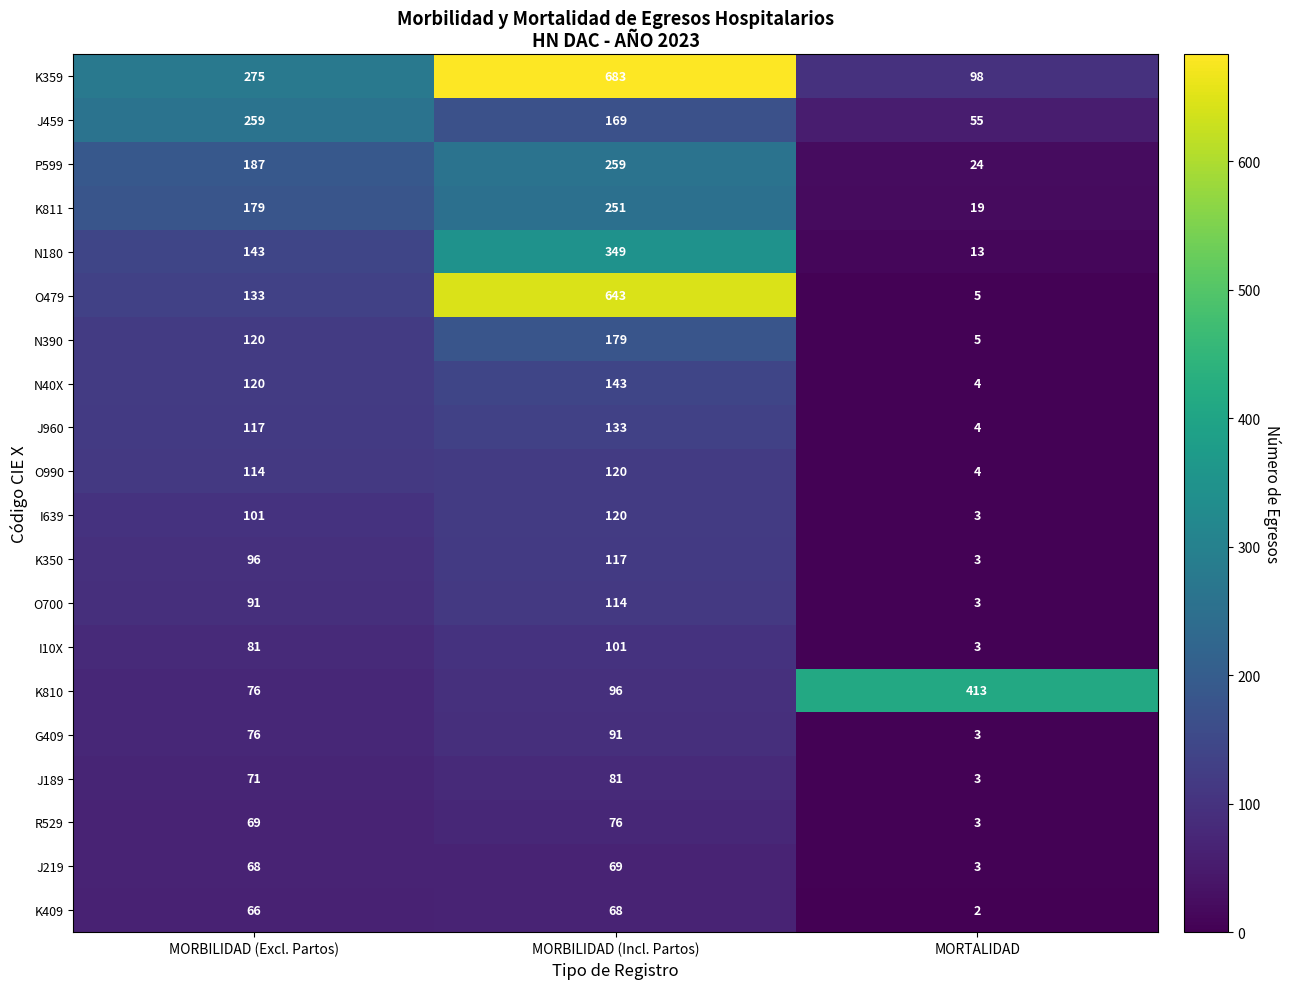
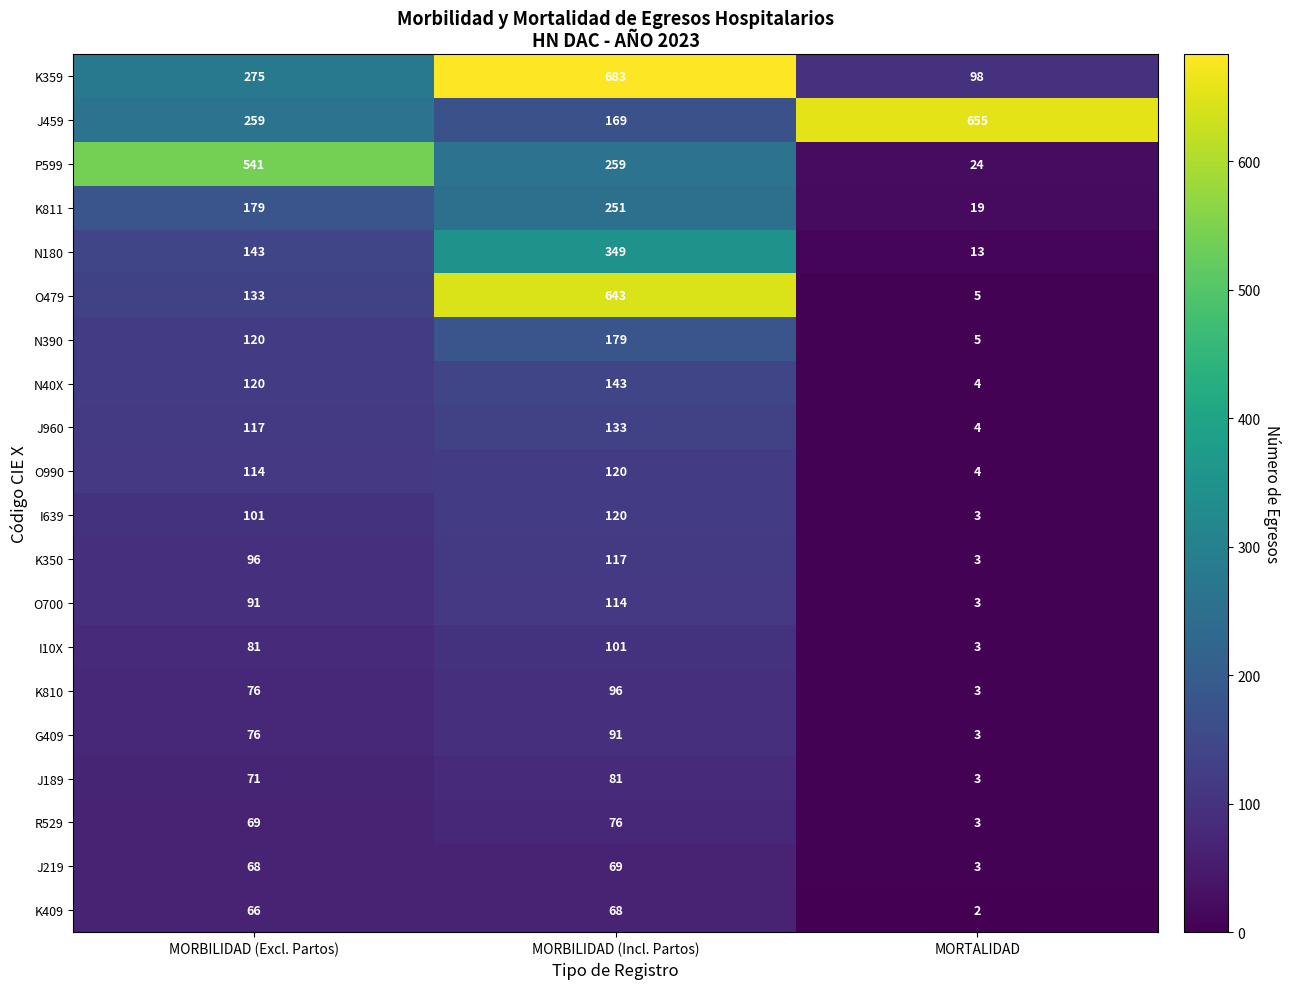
  {
    "K359": {
      "MORBILIDAD (Excl. Partos)": 275,
      "MORBILIDAD (Incl. Partos)": 683,
      "MORTALIDAD": 98
    },
    "J459": {
      "MORBILIDAD (Excl. Partos)": 259,
      "MORBILIDAD (Incl. Partos)": 169,
-     "MORTALIDAD": 55
+     "MORTALIDAD": 655
    },
    "P599": {
-     "MORBILIDAD (Excl. Partos)": 187,
+     "MORBILIDAD (Excl. Partos)": 541,
      "MORBILIDAD (Incl. Partos)": 259,
      "MORTALIDAD": 24
    },
    "K811": {
      "MORBILIDAD (Excl. Partos)": 179,
      "MORBILIDAD (Incl. Partos)": 251,
      "MORTALIDAD": 19
    },
    "N180": {
      "MORBILIDAD (Excl. Partos)": 143,
      "MORBILIDAD (Incl. Partos)": 349,
      "MORTALIDAD": 13
    },
    "O479": {
      "MORBILIDAD (Excl. Partos)": 133,
      "MORBILIDAD (Incl. Partos)": 643,
      "MORTALIDAD": 5
    },
    "N390": {
      "MORBILIDAD (Excl. Partos)": 120,
      "MORBILIDAD (Incl. Partos)": 179,
      "MORTALIDAD": 5
    },
    "N40X": {
      "MORBILIDAD (Excl. Partos)": 120,
      "MORBILIDAD (Incl. Partos)": 143,
      "MORTALIDAD": 4
    },
    "J960": {
      "MORBILIDAD (Excl. Partos)": 117,
      "MORBILIDAD (Incl. Partos)": 133,
      "MORTALIDAD": 4
    },
    "O990": {
      "MORBILIDAD (Excl. Partos)": 114,
      "MORBILIDAD (Incl. Partos)": 120,
      "MORTALIDAD": 4
    },
    "I639": {
      "MORBILIDAD (Excl. Partos)": 101,
      "MORBILIDAD (Incl. Partos)": 120,
      "MORTALIDAD": 3
    },
    "K350": {
      "MORBILIDAD (Excl. Partos)": 96,
      "MORBILIDAD (Incl. Partos)": 117,
      "MORTALIDAD": 3
    },
    "O700": {
      "MORBILIDAD (Excl. Partos)": 91,
      "MORBILIDAD (Incl. Partos)": 114,
      "MORTALIDAD": 3
    },
    "I10X": {
      "MORBILIDAD (Excl. Partos)": 81,
      "MORBILIDAD (Incl. Partos)": 101,
      "MORTALIDAD": 3
    },
    "K810": {
      "MORBILIDAD (Excl. Partos)": 76,
      "MORBILIDAD (Incl. Partos)": 96,
-     "MORTALIDAD": 413
+     "MORTALIDAD": 3
    },
    "G409": {
      "MORBILIDAD (Excl. Partos)": 76,
      "MORBILIDAD (Incl. Partos)": 91,
      "MORTALIDAD": 3
    },
    "J189": {
      "MORBILIDAD (Excl. Partos)": 71,
      "MORBILIDAD (Incl. Partos)": 81,
      "MORTALIDAD": 3
    },
    "R529": {
      "MORBILIDAD (Excl. Partos)": 69,
      "MORBILIDAD (Incl. Partos)": 76,
      "MORTALIDAD": 3
    },
    "J219": {
      "MORBILIDAD (Excl. Partos)": 68,
      "MORBILIDAD (Incl. Partos)": 69,
      "MORTALIDAD": 3
    },
    "K409": {
      "MORBILIDAD (Excl. Partos)": 66,
      "MORBILIDAD (Incl. Partos)": 68,
      "MORTALIDAD": 2
    }
  }
